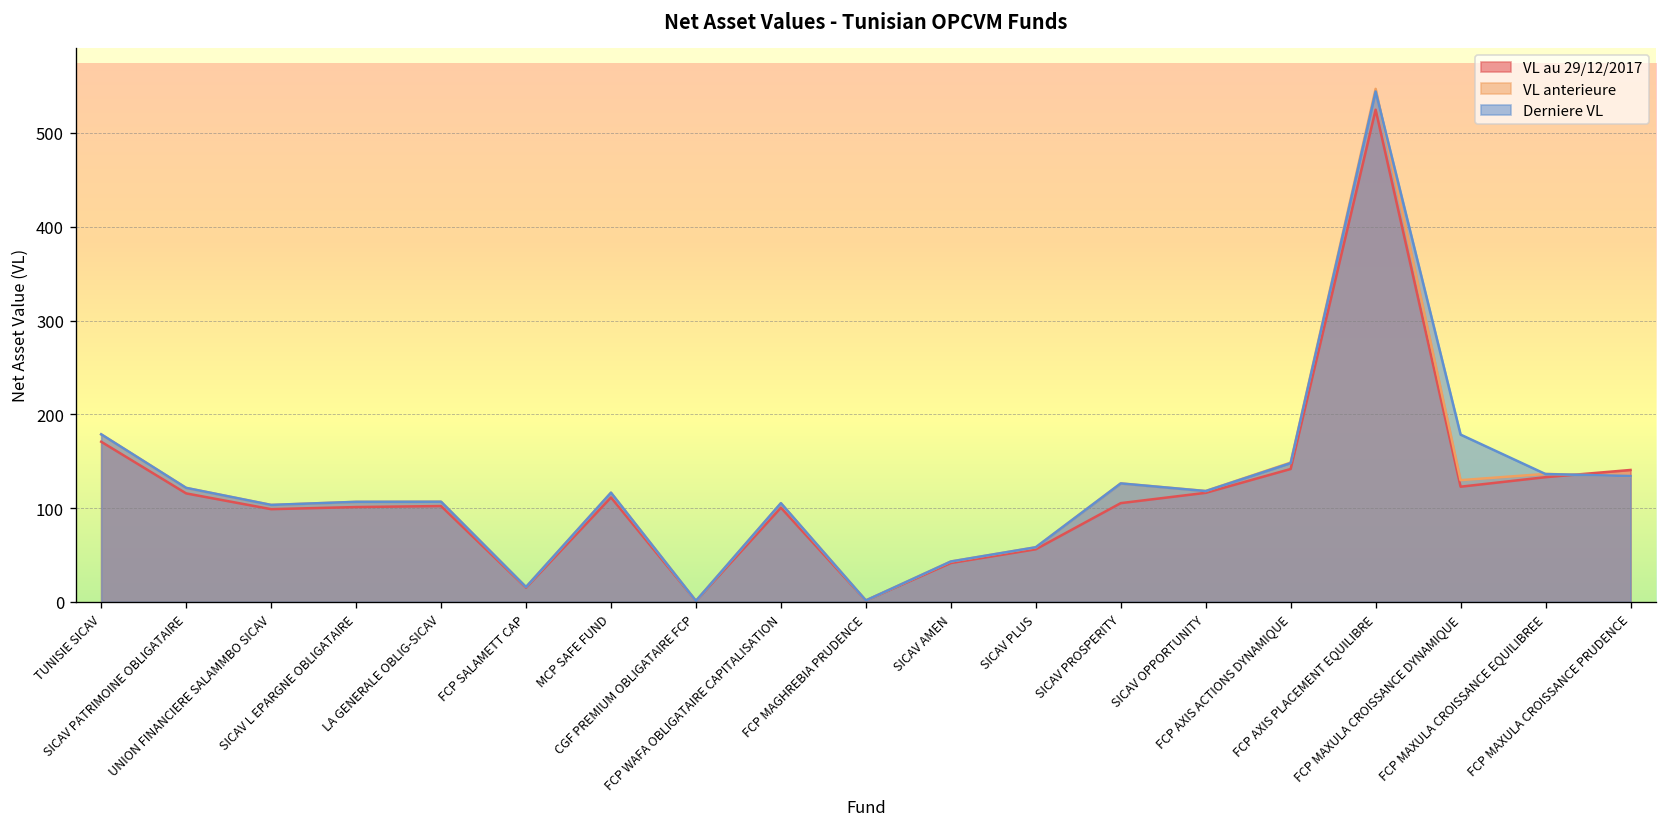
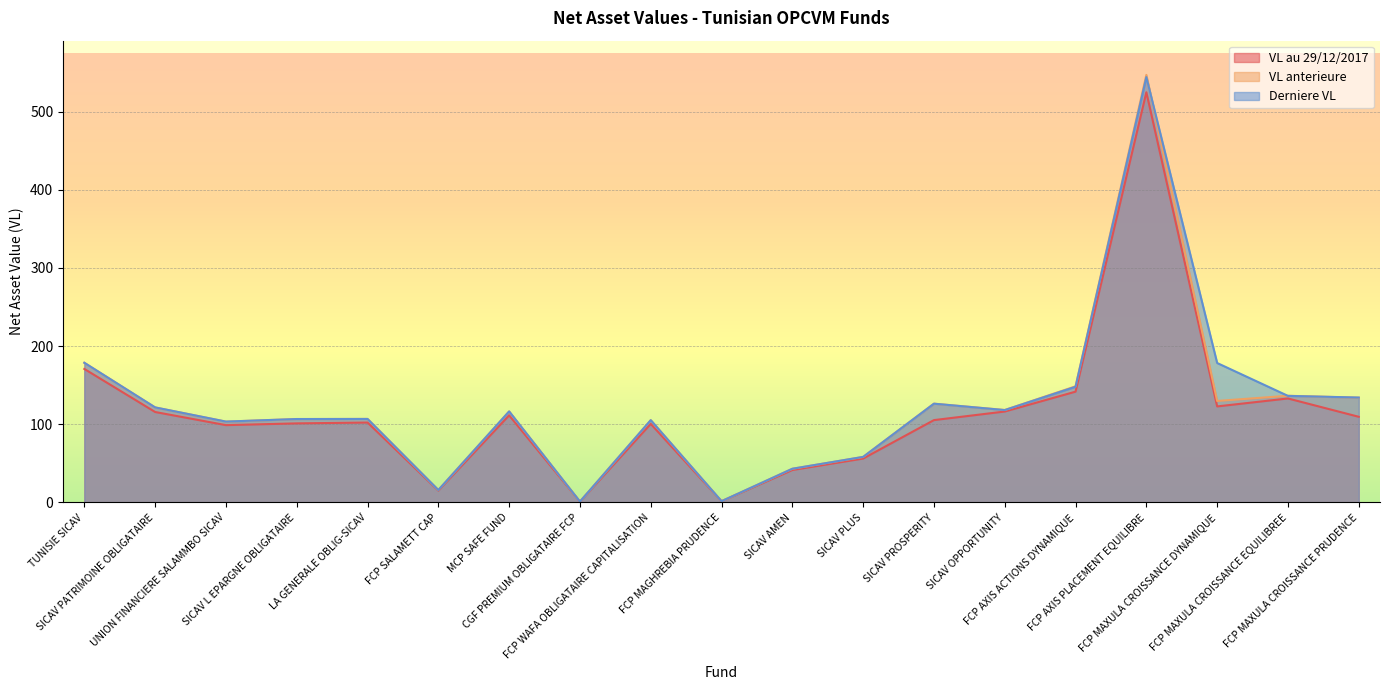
  {
    "VL au 29/12/2017": {
      "TUNISIE SICAV": 170,
      "SICAV PATRIMOINE OBLIGATAIRE": 120,
      "UNION FINANCIERE SALAMMBO SICAV": 100,
      "SICAV L EPARGNE OBLIGATAIRE": 100,
      "LA GENERALE OBLIG-SICAV": 100,
      "MCP SAFE FUND": 110,
      "FCP WAFA OBLIGATAIRE CAPITALISATION": 100,
      "SICAV PROSPERITY": 110,
      "FCP AXIS ACTIONS DYNAMIQUE": 140,
      "FCP AXIS PLACEMENT EQUILIBRE": 520,
      "FCP MAXULA CROISSANCE DYNAMIQUE": 120,
      "FCP MAXULA CROISSANCE EQUILIBREE": 130,
-     "FCP MAXULA CROISSANCE PRUDENCE": 140
+     "FCP MAXULA CROISSANCE PRUDENCE": 110
    },
    "VL anterieure": {
      "FCP MAXULA CROISSANCE DYNAMIQUE": 130
    },
    "Derniere VL": {
      "FCP MAXULA CROISSANCE DYNAMIQUE": 180
    }
  }
